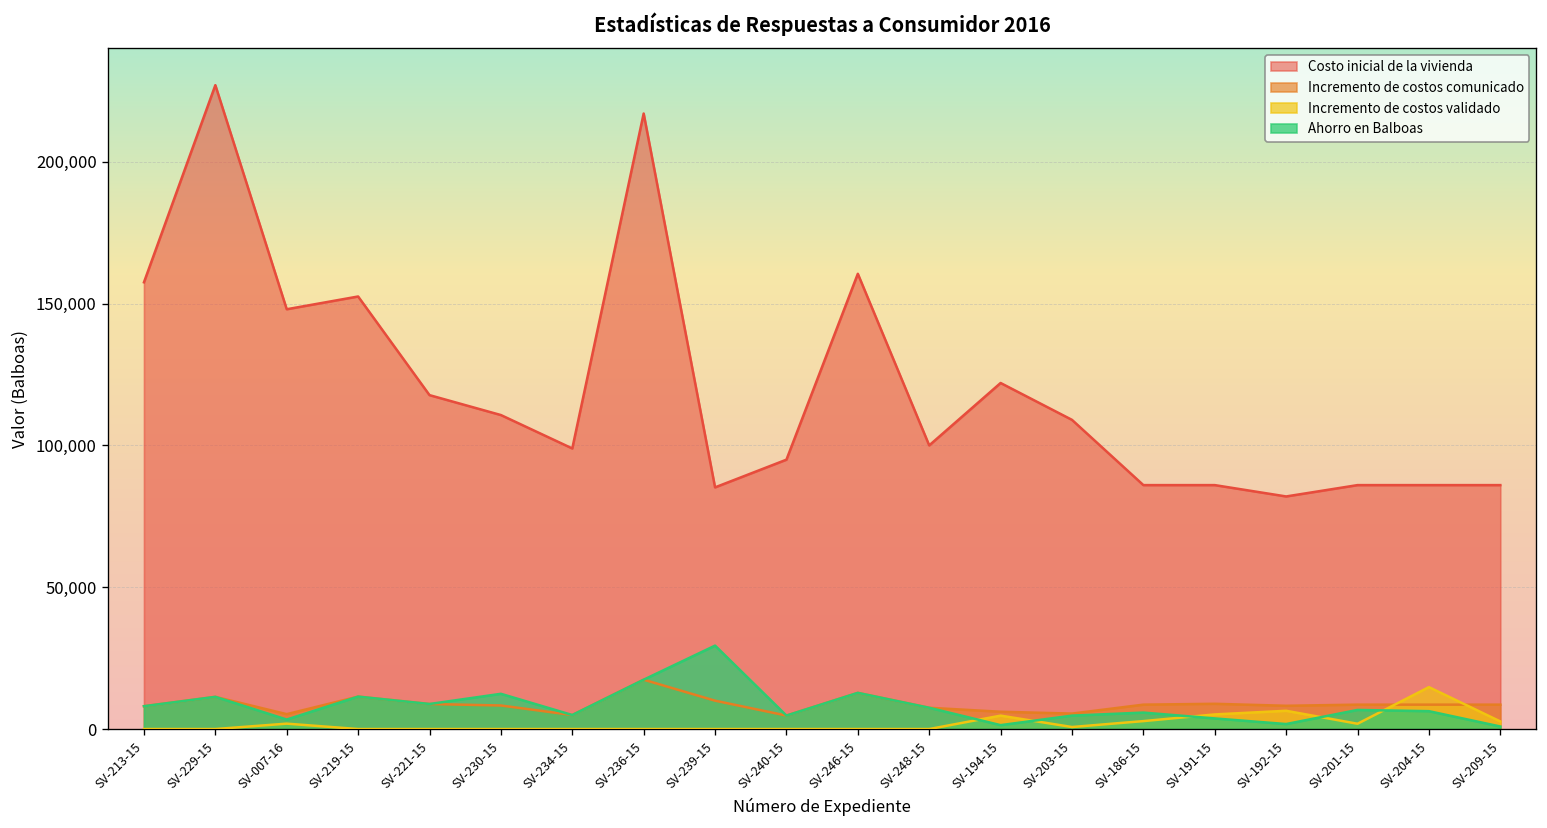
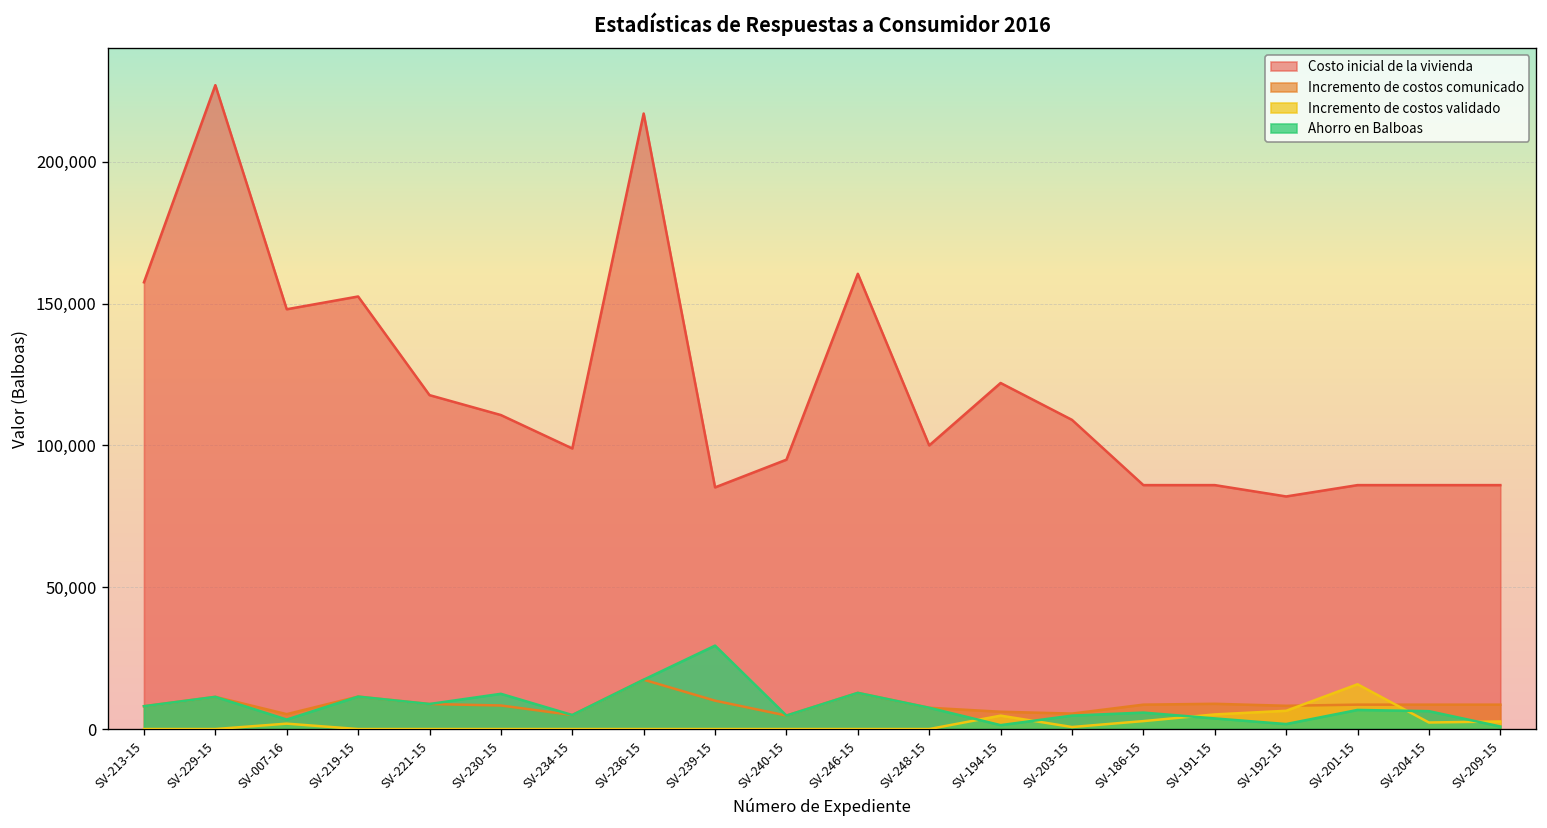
  {
    "Incremento de costos validado": {
      "SV-213-15": "0",
      "SV-229-15": "0",
      "SV-007-16": "2,000",
      "SV-219-15": "0",
      "SV-221-15": "0",
      "SV-230-15": "0",
      "SV-234-15": "0",
      "SV-236-15": "0",
      "SV-239-15": "0",
      "SV-240-15": "0",
      "SV-246-15": "0",
      "SV-248-15": "0",
      "SV-194-15": "5,000",
      "SV-203-15": "1,000",
      "SV-186-15": "3,000",
      "SV-191-15": "5,000",
      "SV-192-15": "6,000",
-     "SV-201-15": "2,000",
-     "SV-204-15": "15,000",
+     "SV-201-15": "16,000",
+     "SV-204-15": "2,000",
      "SV-209-15": "3,000"
    },
    "Ahorro en Balboas": {
      "SV-007-16": "3,000",
      "SV-230-15": "12,000",
      "SV-239-15": "29,000",
      "SV-194-15": "1,000",
      "SV-186-15": "6,000",
      "SV-191-15": "4,000",
      "SV-192-15": "2,000",
      "SV-201-15": "7,000",
      "SV-204-15": "6,000",
      "SV-209-15": "1,000"
    }
  }
